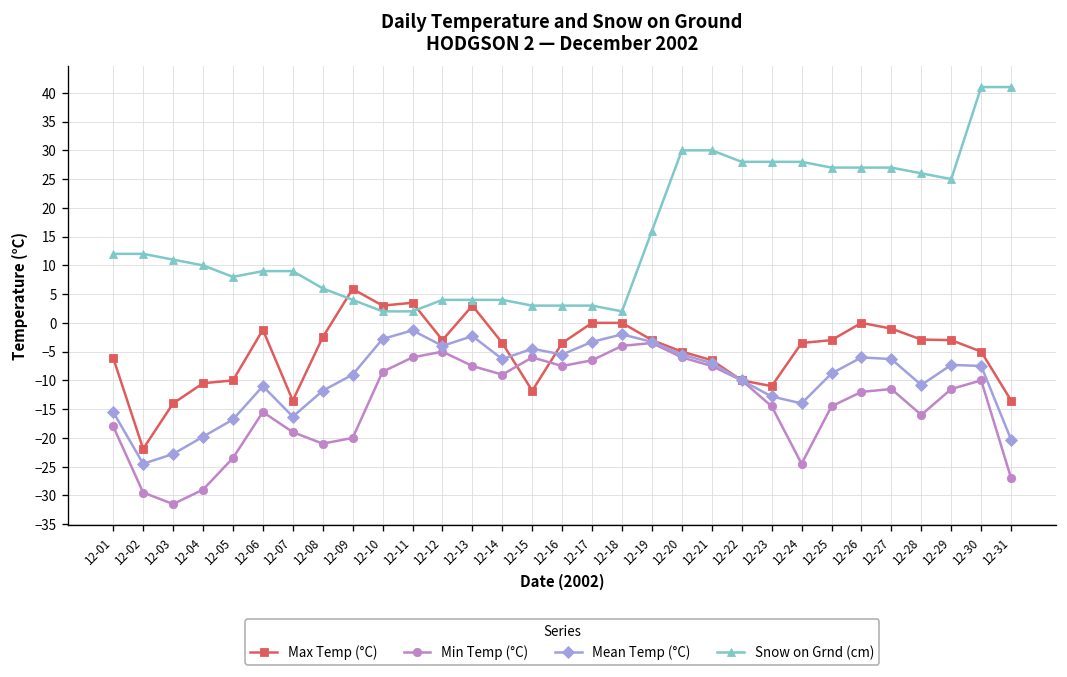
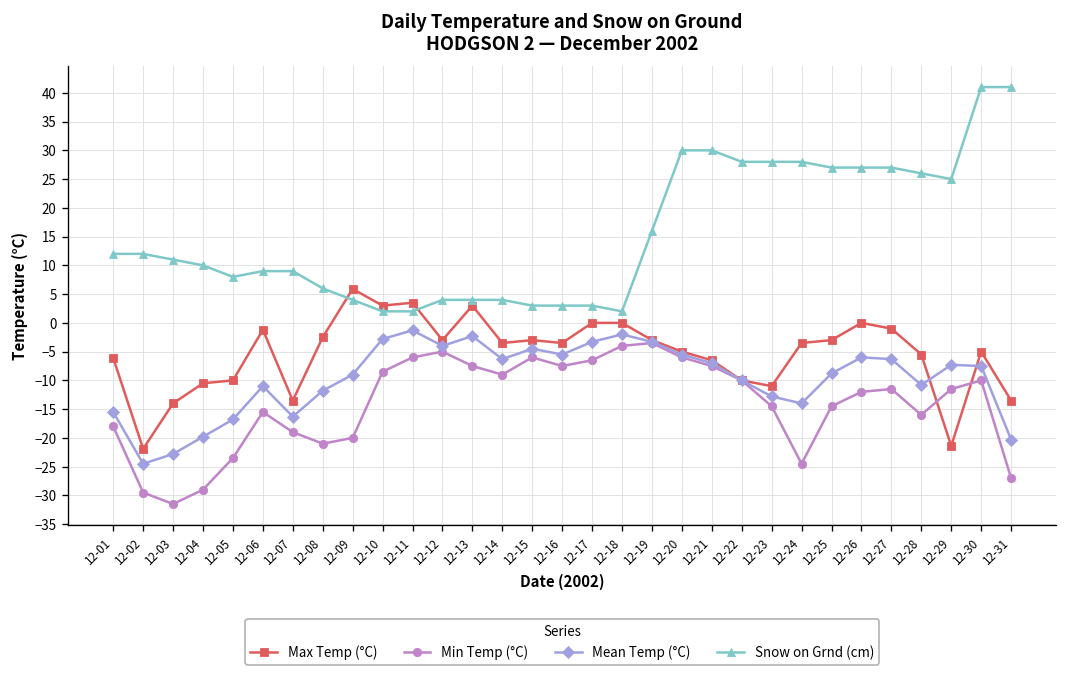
  {
    "Max Temp (°C)": {
      "12-01": -6,
      "12-02": -22,
      "12-03": -14,
      "12-04": -11,
      "12-05": -10,
      "12-06": -1,
      "12-07": -14,
      "12-08": -3,
      "12-09": 6,
      "12-10": 3,
      "12-11": 4,
      "12-12": -3,
      "12-13": 3,
      "12-14": -4,
-     "12-15": -12,
+     "12-15": -3,
      "12-16": -4,
      "12-17": 0,
      "12-18": 0,
      "12-23": -11,
      "12-24": -4,
      "12-25": -3,
      "12-26": 0,
      "12-27": -1,
-     "12-28": -3,
-     "12-29": -3,
+     "12-28": -6,
+     "12-29": -21,
      "12-30": -5,
      "12-31": -14
    }
  }
